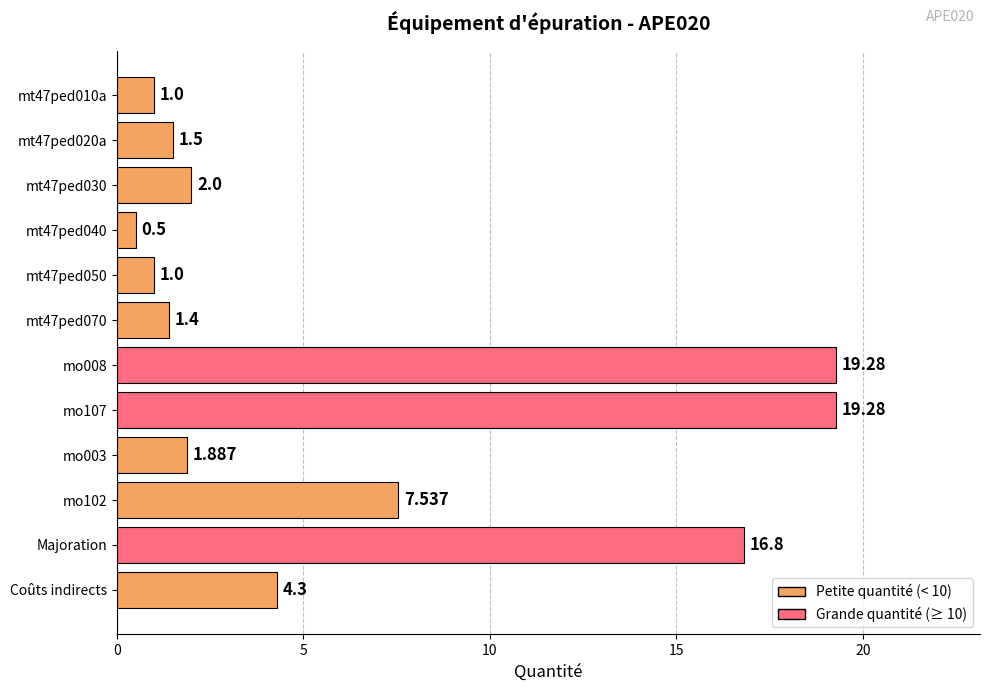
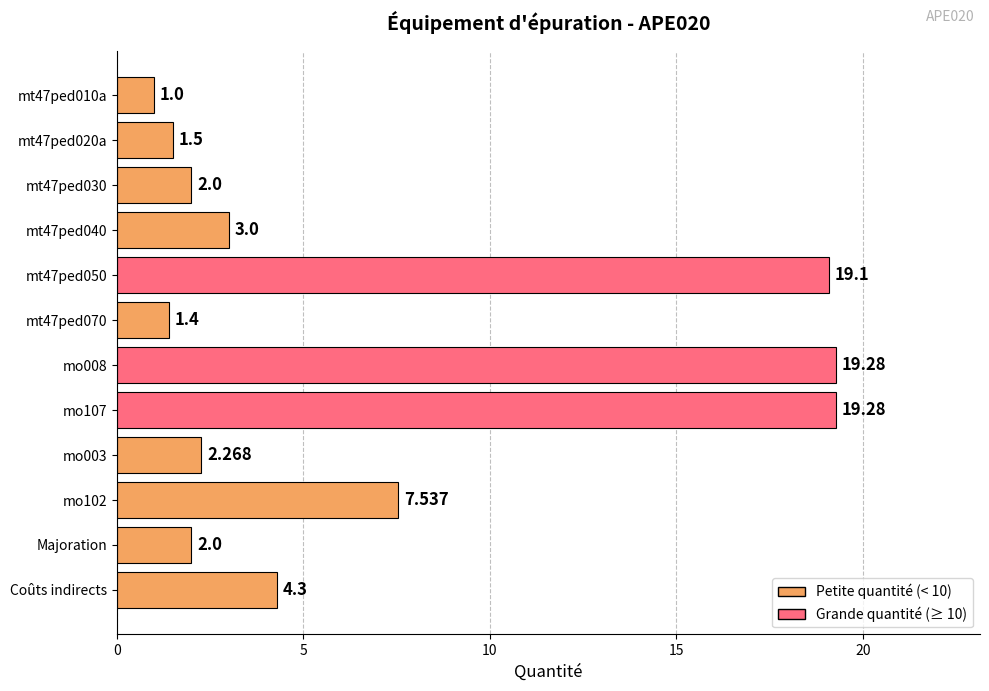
  {
    "mt47ped010a": 1.0,
    "mt47ped020a": 1.5,
    "mt47ped030": 2.0,
-   "mt47ped040": 0.5,
-   "mt47ped050": 1.0,
+   "mt47ped040": 3.0,
+   "mt47ped050": 19.1,
    "mt47ped070": 1.4,
    "mo008": 19.28,
    "mo107": 19.28,
-   "mo003": 1.887,
+   "mo003": 2.268,
    "mo102": 7.537,
-   "Majoration": 16.8,
+   "Majoration": 2.0,
    "Coûts indirects": 4.3
  }
